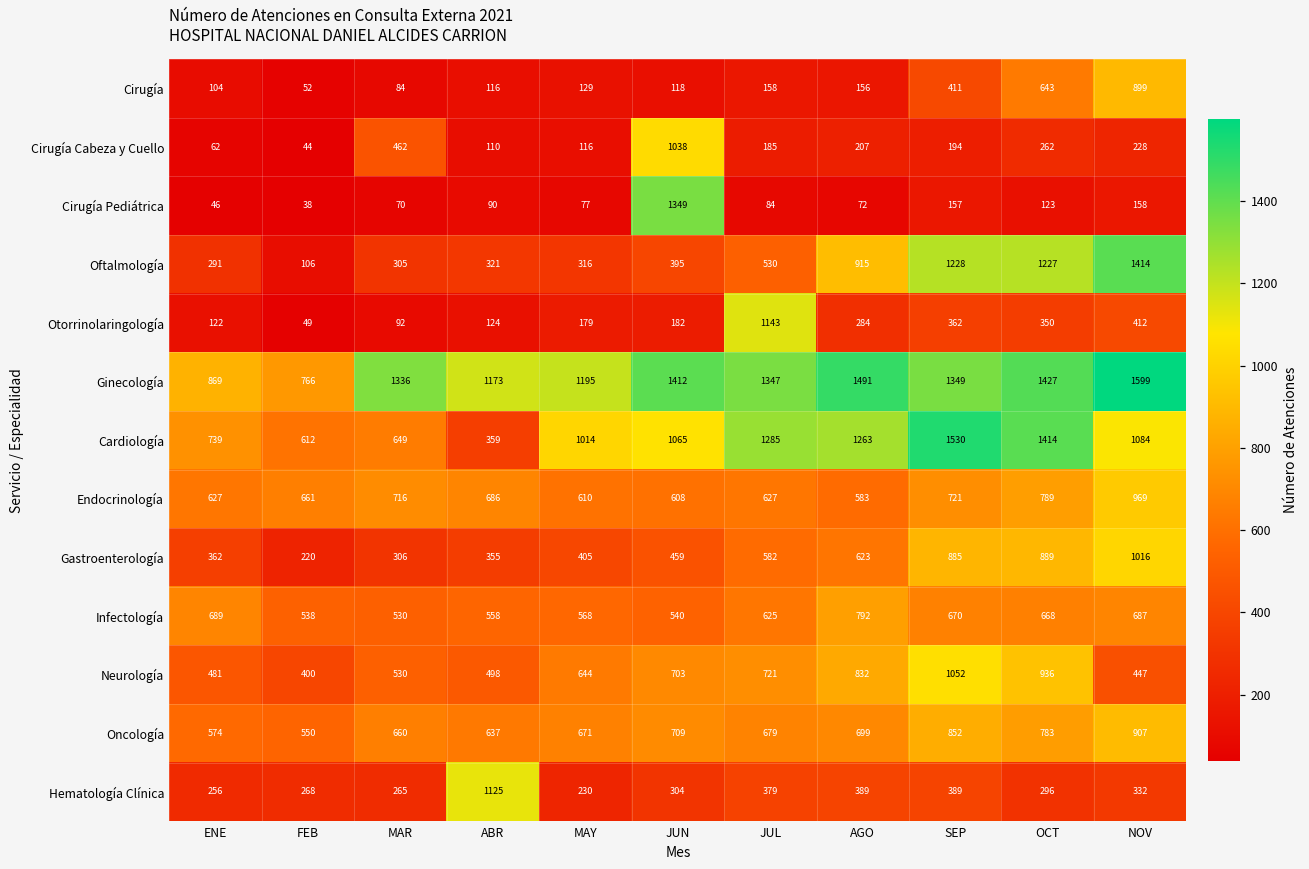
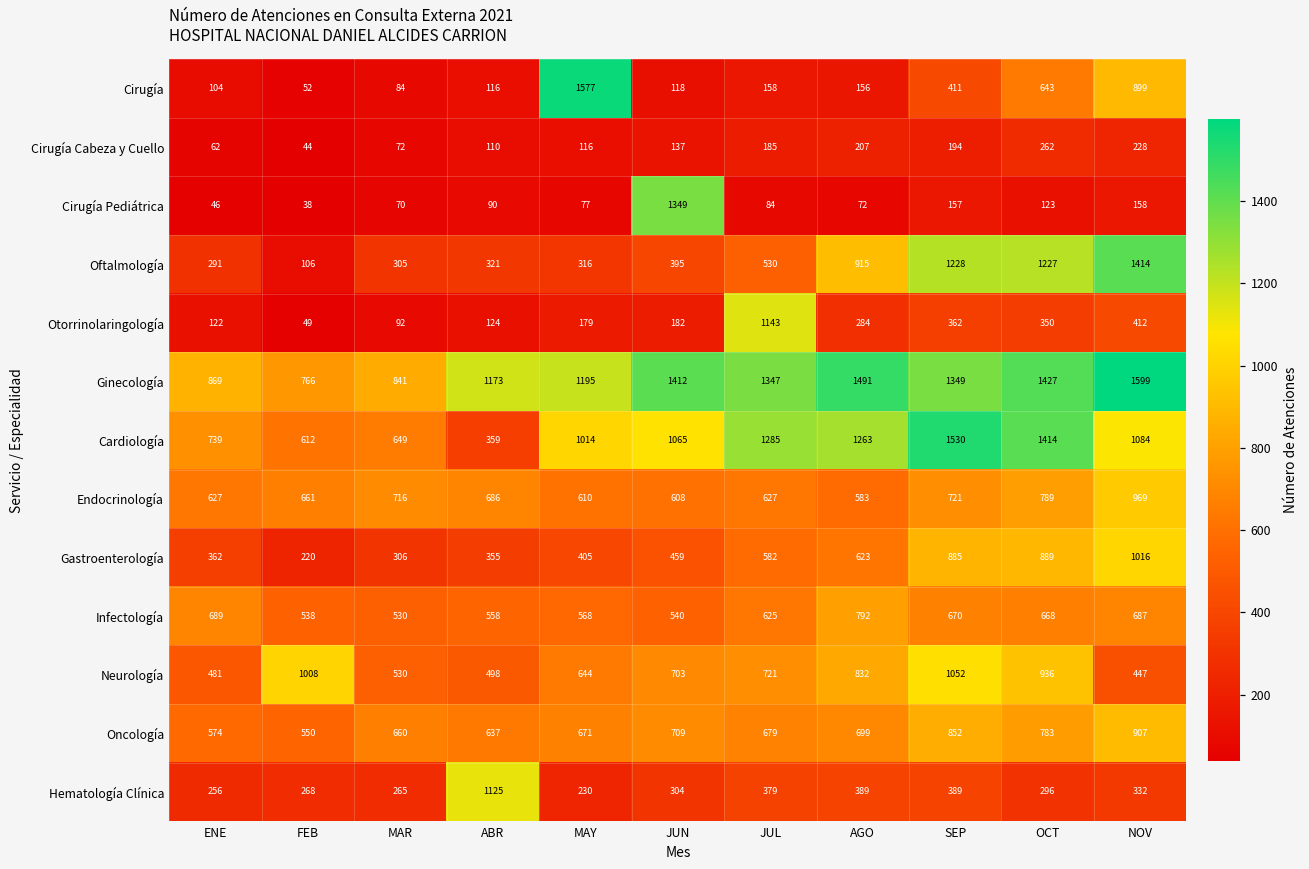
  {
    "Cirugía": {
      "ENE": 104,
      "FEB": 52,
      "MAR": 84,
      "ABR": 116,
-     "MAY": 129,
+     "MAY": 1577,
      "JUN": 118,
      "JUL": 158,
      "AGO": 156,
      "SEP": 411,
      "OCT": 643,
      "NOV": 899
    },
    "Cirugía Cabeza y Cuello": {
      "ENE": 62,
      "FEB": 44,
-     "MAR": 462,
+     "MAR": 72,
      "ABR": 110,
      "MAY": 116,
-     "JUN": 1038,
+     "JUN": 137,
      "JUL": 185,
      "AGO": 207,
      "SEP": 194,
      "OCT": 262,
      "NOV": 228
    },
    "Cirugía Pediátrica": {
      "ENE": 46,
      "FEB": 38,
      "MAR": 70,
      "ABR": 90,
      "MAY": 77,
      "JUN": 1349,
      "JUL": 84,
      "AGO": 72,
      "SEP": 157,
      "OCT": 123,
      "NOV": 158
    },
    "Oftalmología": {
      "ENE": 291,
      "FEB": 106,
      "MAR": 305,
      "ABR": 321,
      "MAY": 316,
      "JUN": 395,
      "JUL": 530,
      "AGO": 915,
      "SEP": 1228,
      "OCT": 1227,
      "NOV": 1414
    },
    "Otorrinolaringología": {
      "ENE": 122,
      "FEB": 49,
      "MAR": 92,
      "ABR": 124,
      "MAY": 179,
      "JUN": 182,
      "JUL": 1143,
      "AGO": 284,
      "SEP": 362,
      "OCT": 350,
      "NOV": 412
    },
    "Ginecología": {
      "ENE": 869,
      "FEB": 766,
-     "MAR": 1336,
+     "MAR": 841,
      "ABR": 1173,
      "MAY": 1195,
      "JUN": 1412,
      "JUL": 1347,
      "AGO": 1491,
      "SEP": 1349,
      "OCT": 1427,
      "NOV": 1599
    },
    "Cardiología": {
      "ENE": 739,
      "FEB": 612,
      "MAR": 649,
      "ABR": 359,
      "MAY": 1014,
      "JUN": 1065,
      "JUL": 1285,
      "AGO": 1263,
      "SEP": 1530,
      "OCT": 1414,
      "NOV": 1084
    },
    "Endocrinología": {
      "ENE": 627,
      "FEB": 661,
      "MAR": 716,
      "ABR": 686,
      "MAY": 610,
      "JUN": 608,
      "JUL": 627,
      "AGO": 583,
      "SEP": 721,
      "OCT": 789,
      "NOV": 969
    },
    "Gastroenterología": {
      "ENE": 362,
      "FEB": 220,
      "MAR": 306,
      "ABR": 355,
      "MAY": 405,
      "JUN": 459,
      "JUL": 582,
      "AGO": 623,
      "SEP": 885,
      "OCT": 889,
      "NOV": 1016
    },
    "Infectología": {
      "ENE": 689,
      "FEB": 538,
      "MAR": 530,
      "ABR": 558,
      "MAY": 568,
      "JUN": 540,
      "JUL": 625,
      "AGO": 792,
      "SEP": 670,
      "OCT": 668,
      "NOV": 687
    },
    "Neurología": {
      "ENE": 481,
-     "FEB": 400,
+     "FEB": 1008,
      "MAR": 530,
      "ABR": 498,
      "MAY": 644,
      "JUN": 703,
      "JUL": 721,
      "AGO": 832,
      "SEP": 1052,
      "OCT": 936,
      "NOV": 447
    },
    "Oncología": {
      "ENE": 574,
      "FEB": 550,
      "MAR": 660,
      "ABR": 637,
      "MAY": 671,
      "JUN": 709,
      "JUL": 679,
      "AGO": 699,
      "SEP": 852,
      "OCT": 783,
      "NOV": 907
    },
    "Hematología Clínica": {
      "ENE": 256,
      "FEB": 268,
      "MAR": 265,
      "ABR": 1125,
      "MAY": 230,
      "JUN": 304,
      "JUL": 379,
      "AGO": 389,
      "SEP": 389,
      "OCT": 296,
      "NOV": 332
    }
  }
